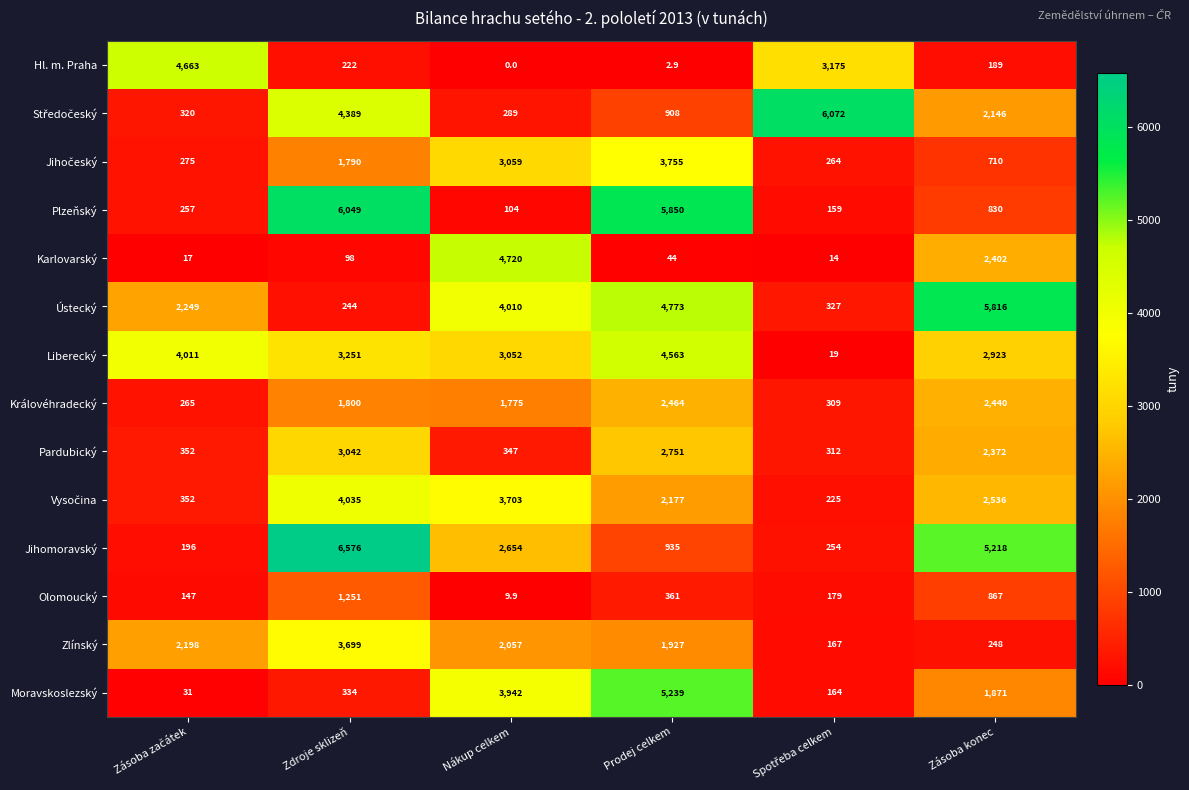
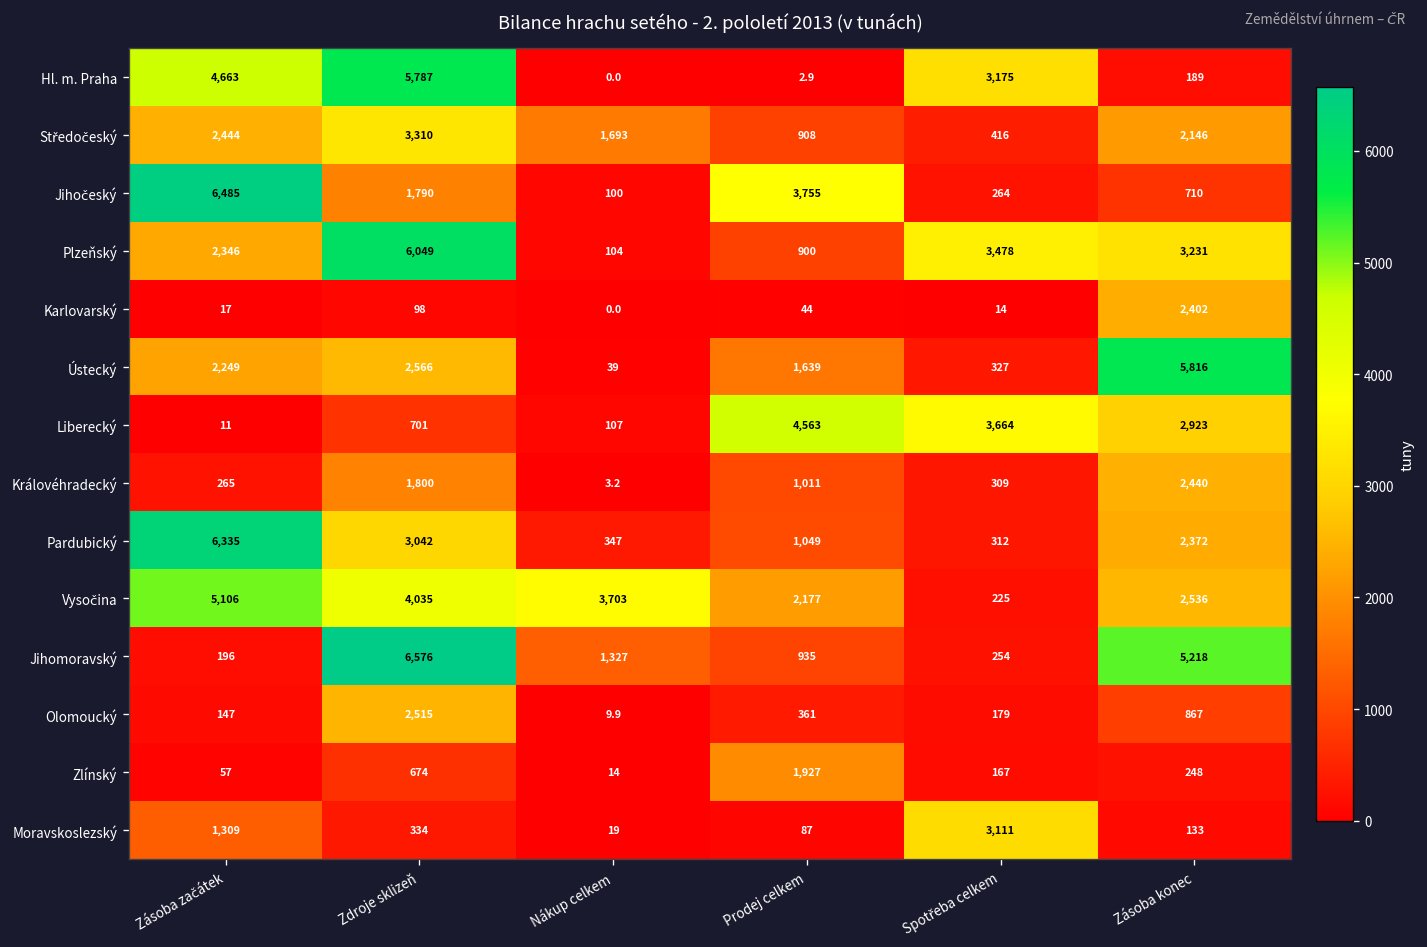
  {
    "Hl. m. Praha": {
      "Zásoba začátek": "4,663",
-     "Zdroje sklizeň": "222",
+     "Zdroje sklizeň": "5,787",
      "Nákup celkem": "0.0",
      "Prodej celkem": "2.9",
      "Spotřeba celkem": "3,175",
      "Zásoba konec": "189"
    },
    "Středočeský": {
-     "Zásoba začátek": "320",
-     "Zdroje sklizeň": "4,389",
-     "Nákup celkem": "289",
+     "Zásoba začátek": "2,444",
+     "Zdroje sklizeň": "3,310",
+     "Nákup celkem": "1,693",
      "Prodej celkem": "908",
-     "Spotřeba celkem": "6,072",
+     "Spotřeba celkem": "416",
      "Zásoba konec": "2,146"
    },
    "Jihočeský": {
-     "Zásoba začátek": "275",
+     "Zásoba začátek": "6,485",
      "Zdroje sklizeň": "1,790",
-     "Nákup celkem": "3,059",
+     "Nákup celkem": "100",
      "Prodej celkem": "3,755",
      "Spotřeba celkem": "264",
      "Zásoba konec": "710"
    },
    "Plzeňský": {
-     "Zásoba začátek": "257",
+     "Zásoba začátek": "2,346",
      "Zdroje sklizeň": "6,049",
      "Nákup celkem": "104",
-     "Prodej celkem": "5,850",
-     "Spotřeba celkem": "159",
-     "Zásoba konec": "830"
+     "Prodej celkem": "900",
+     "Spotřeba celkem": "3,478",
+     "Zásoba konec": "3,231"
    },
    "Karlovarský": {
      "Zásoba začátek": "17",
      "Zdroje sklizeň": "98",
-     "Nákup celkem": "4,720",
+     "Nákup celkem": "0.0",
      "Prodej celkem": "44",
      "Spotřeba celkem": "14",
      "Zásoba konec": "2,402"
    },
    "Ústecký": {
      "Zásoba začátek": "2,249",
-     "Zdroje sklizeň": "244",
-     "Nákup celkem": "4,010",
-     "Prodej celkem": "4,773",
+     "Zdroje sklizeň": "2,566",
+     "Nákup celkem": "39",
+     "Prodej celkem": "1,639",
      "Spotřeba celkem": "327",
      "Zásoba konec": "5,816"
    },
    "Liberecký": {
-     "Zásoba začátek": "4,011",
-     "Zdroje sklizeň": "3,251",
-     "Nákup celkem": "3,052",
+     "Zásoba začátek": "11",
+     "Zdroje sklizeň": "701",
+     "Nákup celkem": "107",
      "Prodej celkem": "4,563",
-     "Spotřeba celkem": "19",
+     "Spotřeba celkem": "3,664",
      "Zásoba konec": "2,923"
    },
    "Královéhradecký": {
      "Zásoba začátek": "265",
      "Zdroje sklizeň": "1,800",
-     "Nákup celkem": "1,775",
-     "Prodej celkem": "2,464",
+     "Nákup celkem": "3.2",
+     "Prodej celkem": "1,011",
      "Spotřeba celkem": "309",
      "Zásoba konec": "2,440"
    },
    "Pardubický": {
-     "Zásoba začátek": "352",
+     "Zásoba začátek": "6,335",
      "Zdroje sklizeň": "3,042",
      "Nákup celkem": "347",
-     "Prodej celkem": "2,751",
+     "Prodej celkem": "1,049",
      "Spotřeba celkem": "312",
      "Zásoba konec": "2,372"
    },
    "Vysočina": {
-     "Zásoba začátek": "352",
+     "Zásoba začátek": "5,106",
      "Zdroje sklizeň": "4,035",
      "Nákup celkem": "3,703",
      "Prodej celkem": "2,177",
      "Spotřeba celkem": "225",
      "Zásoba konec": "2,536"
    },
    "Jihomoravský": {
      "Zásoba začátek": "196",
      "Zdroje sklizeň": "6,576",
-     "Nákup celkem": "2,654",
+     "Nákup celkem": "1,327",
      "Prodej celkem": "935",
      "Spotřeba celkem": "254",
      "Zásoba konec": "5,218"
    },
    "Olomoucký": {
      "Zásoba začátek": "147",
-     "Zdroje sklizeň": "1,251",
+     "Zdroje sklizeň": "2,515",
      "Nákup celkem": "9.9",
      "Prodej celkem": "361",
      "Spotřeba celkem": "179",
      "Zásoba konec": "867"
    },
    "Zlínský": {
-     "Zásoba začátek": "2,198",
-     "Zdroje sklizeň": "3,699",
-     "Nákup celkem": "2,057",
+     "Zásoba začátek": "57",
+     "Zdroje sklizeň": "674",
+     "Nákup celkem": "14",
      "Prodej celkem": "1,927",
      "Spotřeba celkem": "167",
      "Zásoba konec": "248"
    },
    "Moravskoslezský": {
-     "Zásoba začátek": "31",
+     "Zásoba začátek": "1,309",
      "Zdroje sklizeň": "334",
-     "Nákup celkem": "3,942",
-     "Prodej celkem": "5,239",
-     "Spotřeba celkem": "164",
-     "Zásoba konec": "1,871"
+     "Nákup celkem": "19",
+     "Prodej celkem": "87",
+     "Spotřeba celkem": "3,111",
+     "Zásoba konec": "133"
    }
  }
